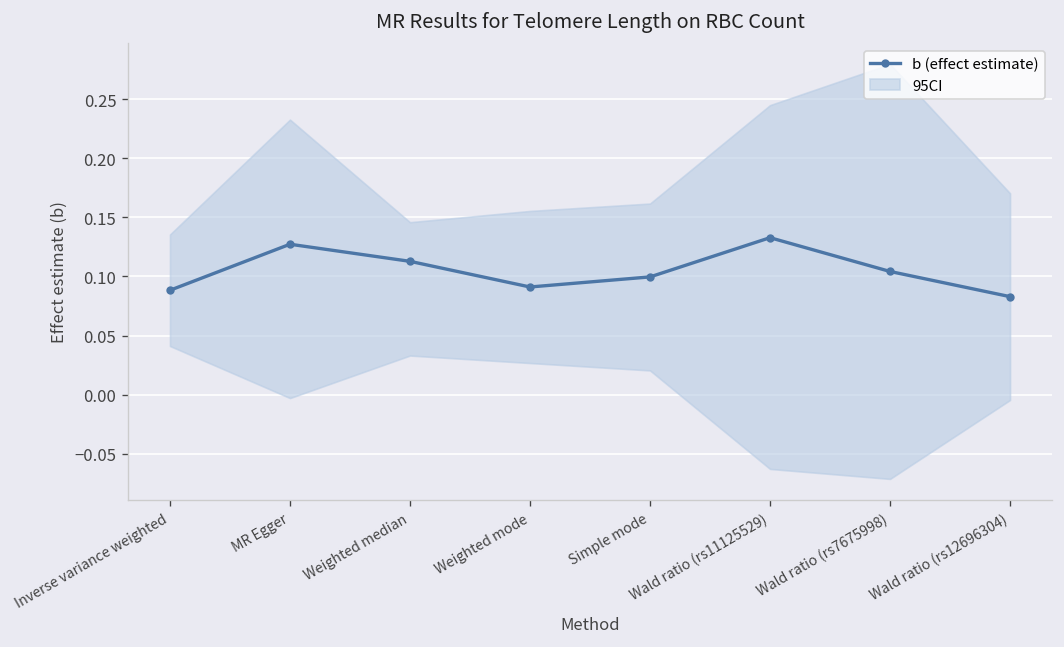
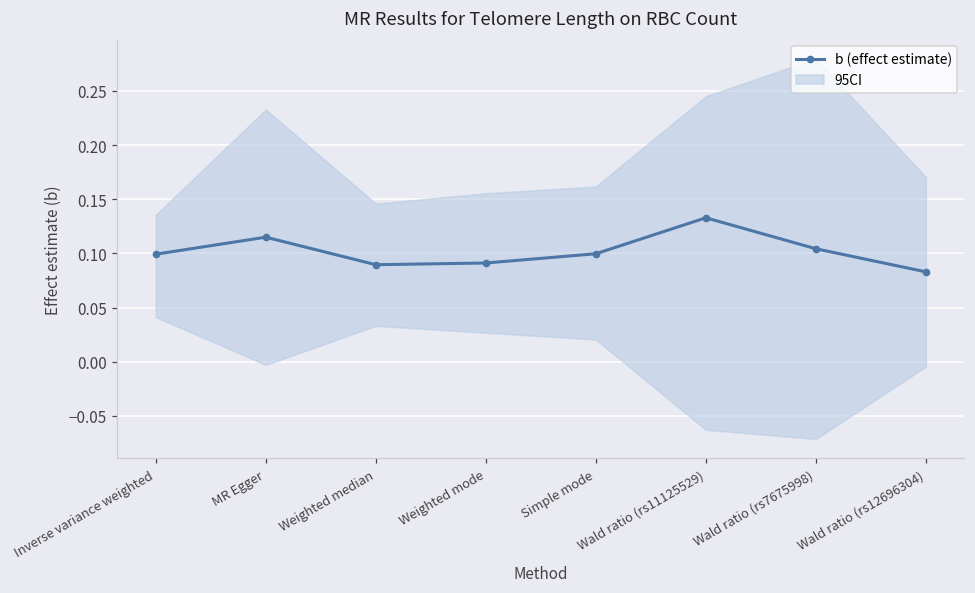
  {
    "b (effect estimate)": {
-     "Inverse variance weighted": 0.09,
-     "MR Egger": 0.13,
-     "Weighted median": 0.11,
+     "Inverse variance weighted": 0.10,
+     "MR Egger": 0.11,
+     "Weighted median": 0.09,
      "Weighted mode": 0.09,
      "Simple mode": 0.10,
      "Wald ratio (rs11125529)": 0.13,
      "Wald ratio (rs7675998)": 0.10,
      "Wald ratio (rs12696304)": 0.08
    }
  }
